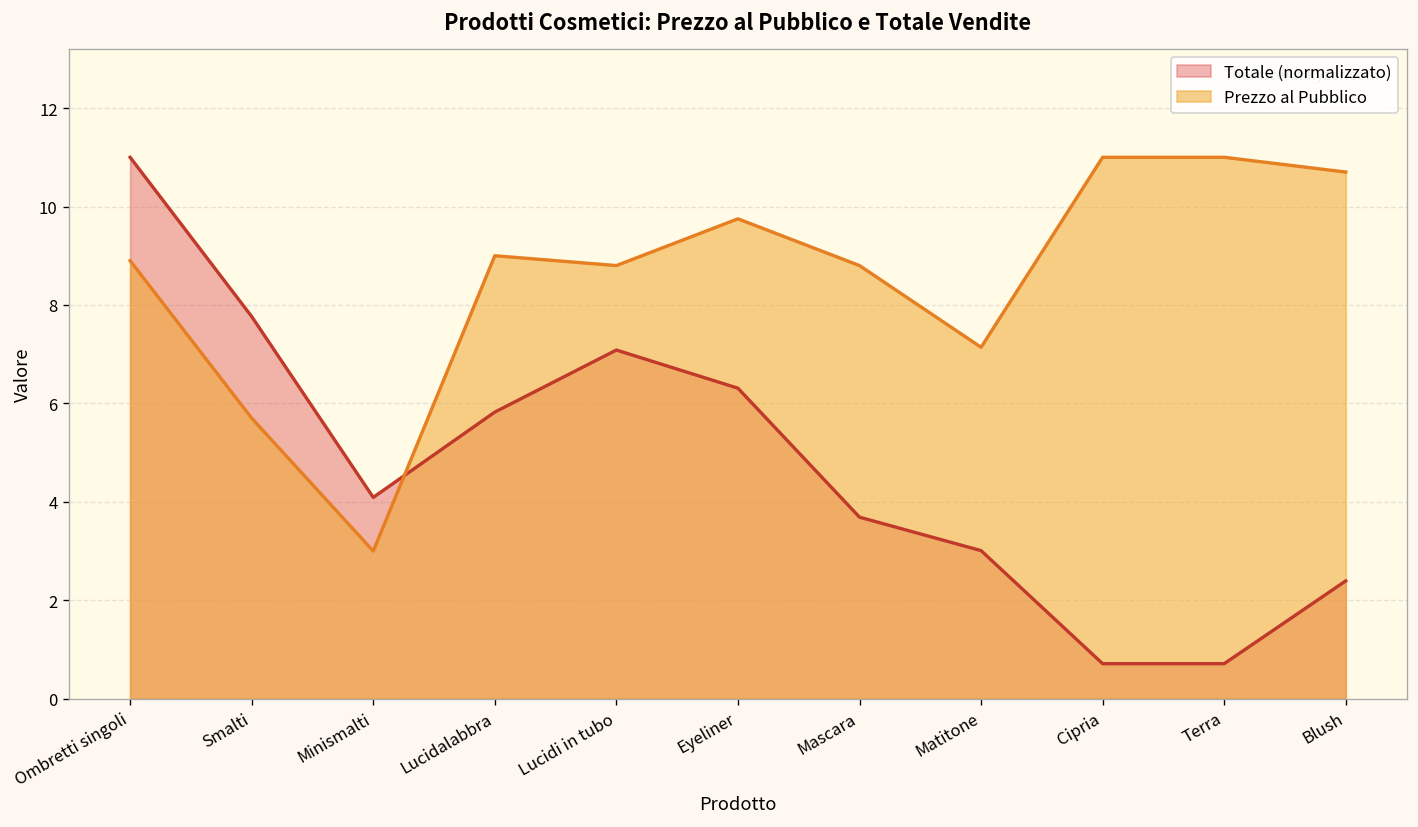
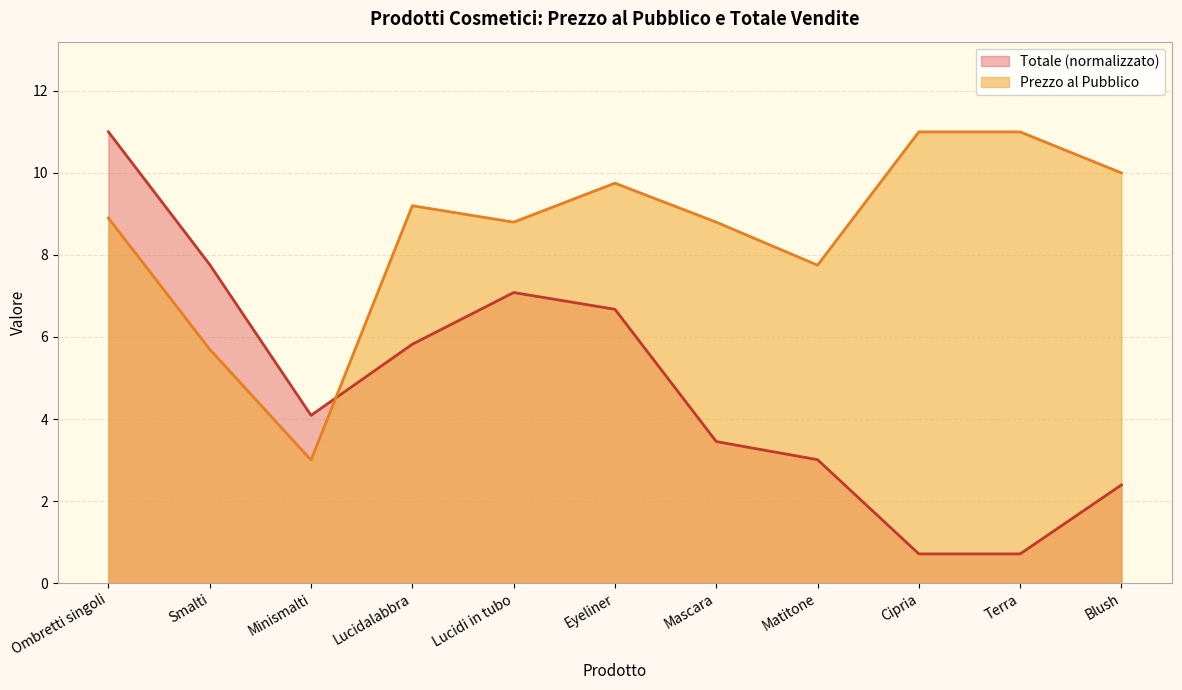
  {
    "Totale (normalizzato)": {
      "Ombretti singoli": 11.0,
      "Smalti": 7.8,
      "Minismalti": 4.1,
      "Lucidalabbra": 5.8,
      "Lucidi in tubo": 7.1,
-     "Eyeliner": 6.3,
-     "Mascara": 3.7,
+     "Eyeliner": 6.7,
+     "Mascara": 3.5,
      "Matitone": 3.0,
      "Cipria": 0.7,
      "Terra": 0.7,
      "Blush": 2.4
    },
    "Prezzo al Pubblico": {
      "Ombretti singoli": 8.9,
      "Smalti": 5.7,
      "Minismalti": 3.0,
-     "Lucidalabbra": 9.0,
+     "Lucidalabbra": 9.2,
      "Lucidi in tubo": 8.8,
      "Eyeliner": 9.8,
      "Mascara": 8.8,
-     "Matitone": 7.1,
+     "Matitone": 7.8,
      "Cipria": 11.0,
      "Terra": 11.0,
-     "Blush": 10.7
+     "Blush": 10.0
    }
  }
